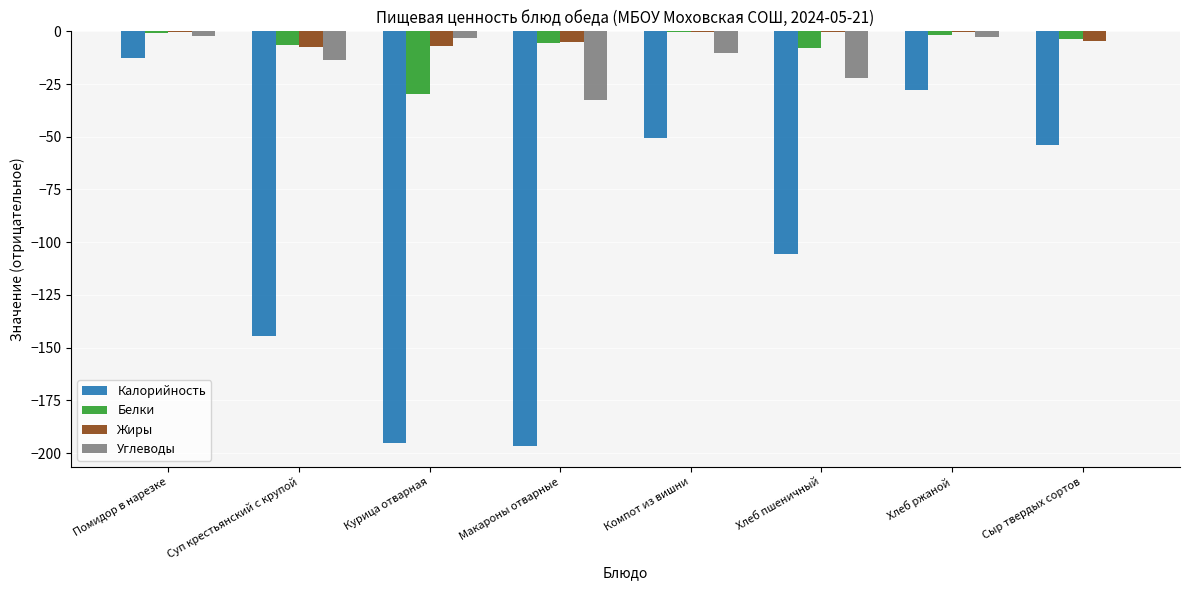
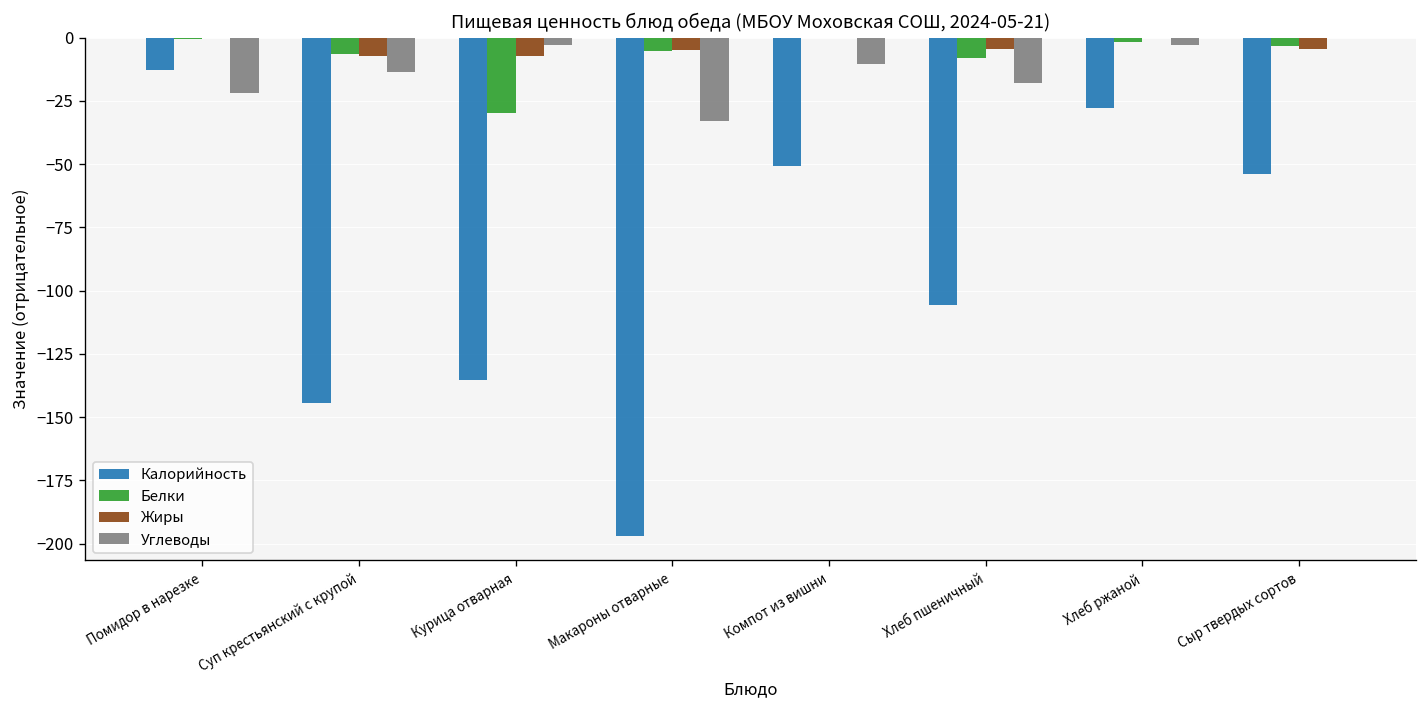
  {
    "Калорийность": {
      "Помидор в нарезке": -13,
      "Суп крестьянский с крупой": -144,
-     "Курица отварная": -195,
+     "Курица отварная": -135,
      "Макароны отварные": -197,
      "Компот из вишни": -51,
      "Хлеб пшеничный": -106,
      "Хлеб ржаной": -28,
      "Сыр твердых сортов": -54
    },
    "Белки": {
      "Суп крестьянский с крупой": -6,
      "Курица отварная": -30,
      "Макароны отварные": -5,
      "Хлеб пшеничный": -8,
      "Хлеб ржаной": -2,
      "Сыр твердых сортов": -4
    },
    "Жиры": {
      "Суп крестьянский с крупой": -7,
      "Курица отварная": -7,
      "Макароны отварные": -5,
-     "Хлеб пшеничный": 0,
+     "Хлеб пшеничный": -5,
      "Сыр твердых сортов": -4
    },
    "Углеводы": {
-     "Помидор в нарезке": -2,
+     "Помидор в нарезке": -22,
      "Суп крестьянский с крупой": -13,
      "Курица отварная": -3,
      "Макароны отварные": -33,
      "Компот из вишни": -10,
-     "Хлеб пшеничный": -22,
+     "Хлеб пшеничный": -18,
      "Хлеб ржаной": -3,
      "Сыр твердых сортов": 0
    }
  }
